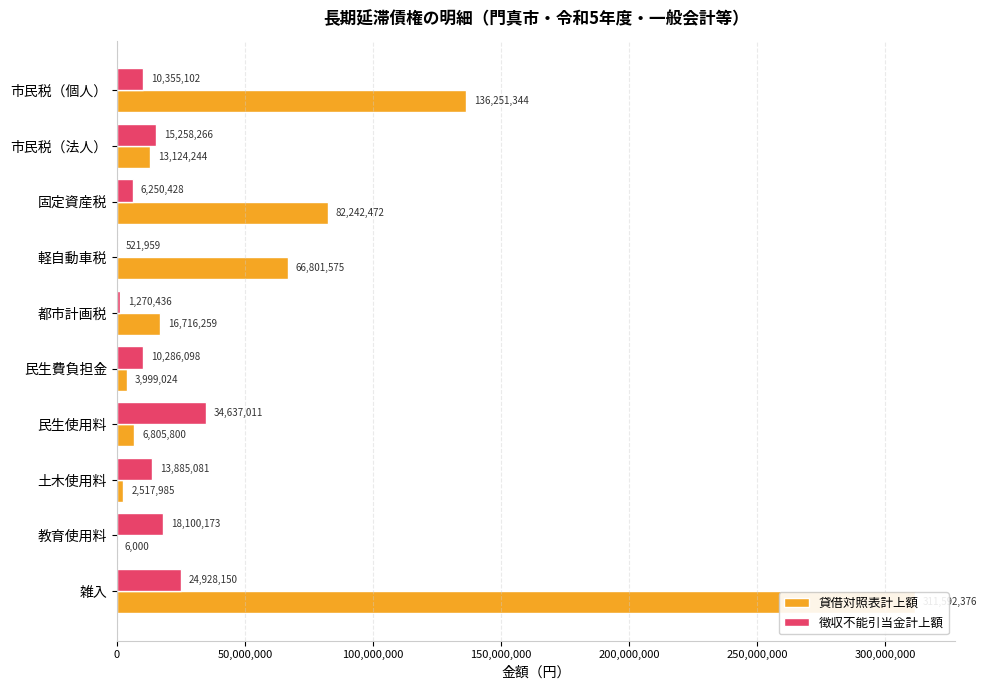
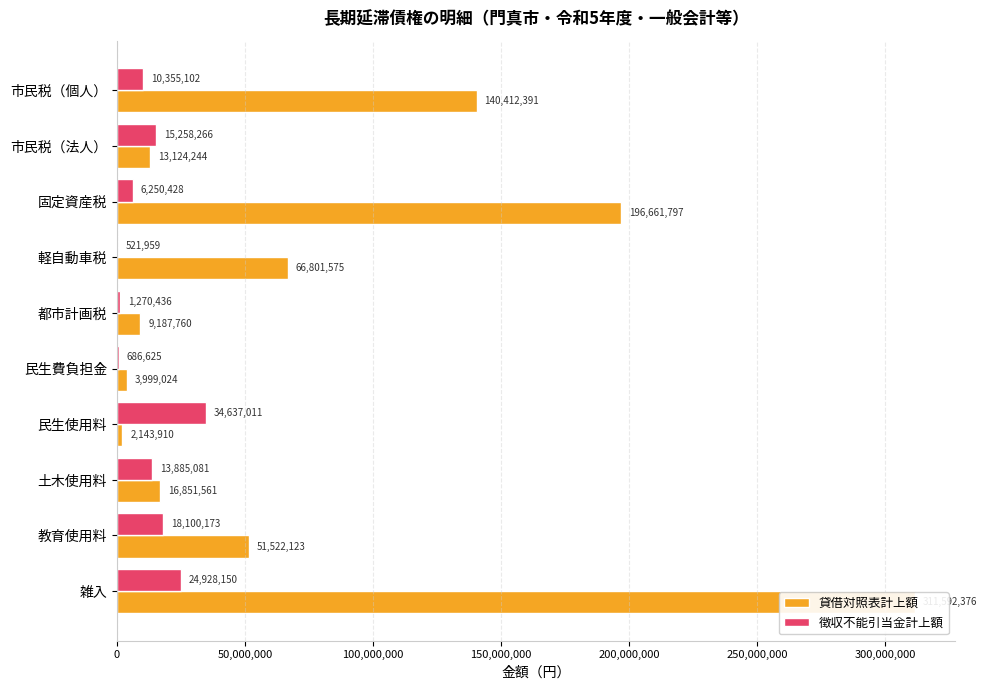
  {
    "貸借対照表計上額": {
-     "市民税（個人）": "136,251,344",
+     "市民税（個人）": "140,412,391",
      "市民税（法人）": "13,124,244",
-     "固定資産税": "82,242,472",
+     "固定資産税": "196,661,797",
      "軽自動車税": "66,801,575",
-     "都市計画税": "16,716,259",
+     "都市計画税": "9,187,760",
      "民生費負担金": "3,999,024",
-     "民生使用料": "6,805,800",
-     "土木使用料": "2,517,985",
-     "教育使用料": "6,000"
+     "民生使用料": "2,143,910",
+     "土木使用料": "16,851,561",
+     "教育使用料": "51,522,123"
    },
    "徴収不能引当金計上額": {
      "市民税（個人）": "10,355,102",
      "市民税（法人）": "15,258,266",
      "固定資産税": "6,250,428",
      "軽自動車税": "521,959",
      "都市計画税": "1,270,436",
-     "民生費負担金": "10,286,098",
+     "民生費負担金": "686,625",
      "民生使用料": "34,637,011",
      "土木使用料": "13,885,081",
      "教育使用料": "18,100,173",
      "雑入": "24,928,150"
    }
  }
